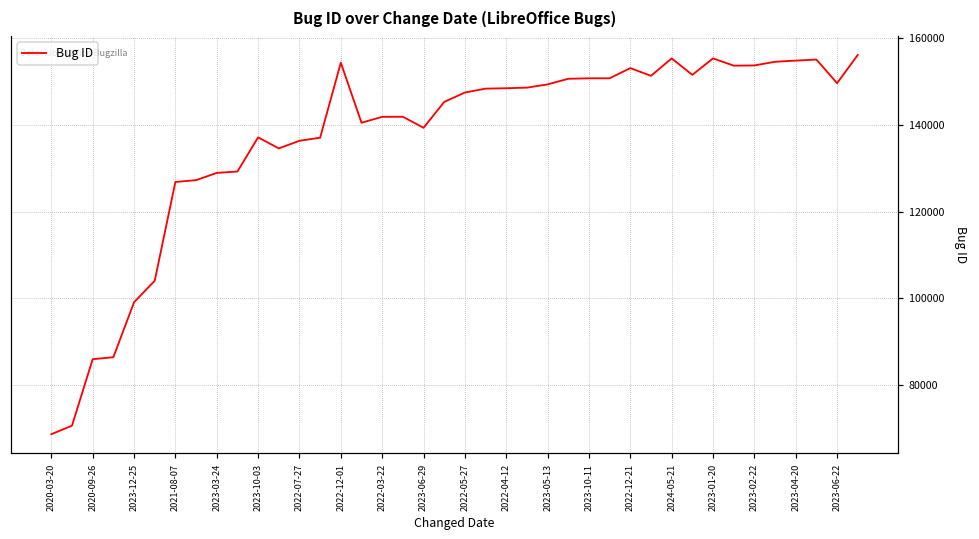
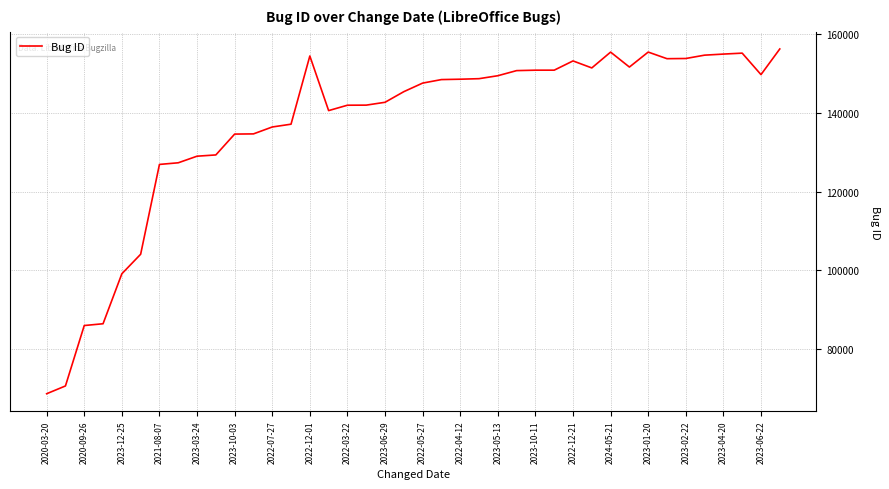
  {
    "2020-03-20": 69000,
    "2020-09-26": 86000,
    "2023-12-25": 99000,
    "2021-08-07": 127000,
    "2023-03-24": 129000,
-   "2023-10-03": 137000,
+   "2023-10-03": 135000,
    "2022-07-27": 136000,
    "2022-12-01": 154000,
    "2022-03-22": 142000,
-   "2023-06-29": 139000,
+   "2023-06-29": 143000,
    "2022-05-27": 148000,
    "2022-04-12": 149000,
    "2023-05-13": 149000,
    "2023-10-11": 151000,
    "2022-12-21": 153000,
    "2024-05-21": 155000,
    "2023-01-20": 155000,
    "2023-02-22": 154000,
    "2023-04-20": 155000,
    "2023-06-22": 150000
  }
